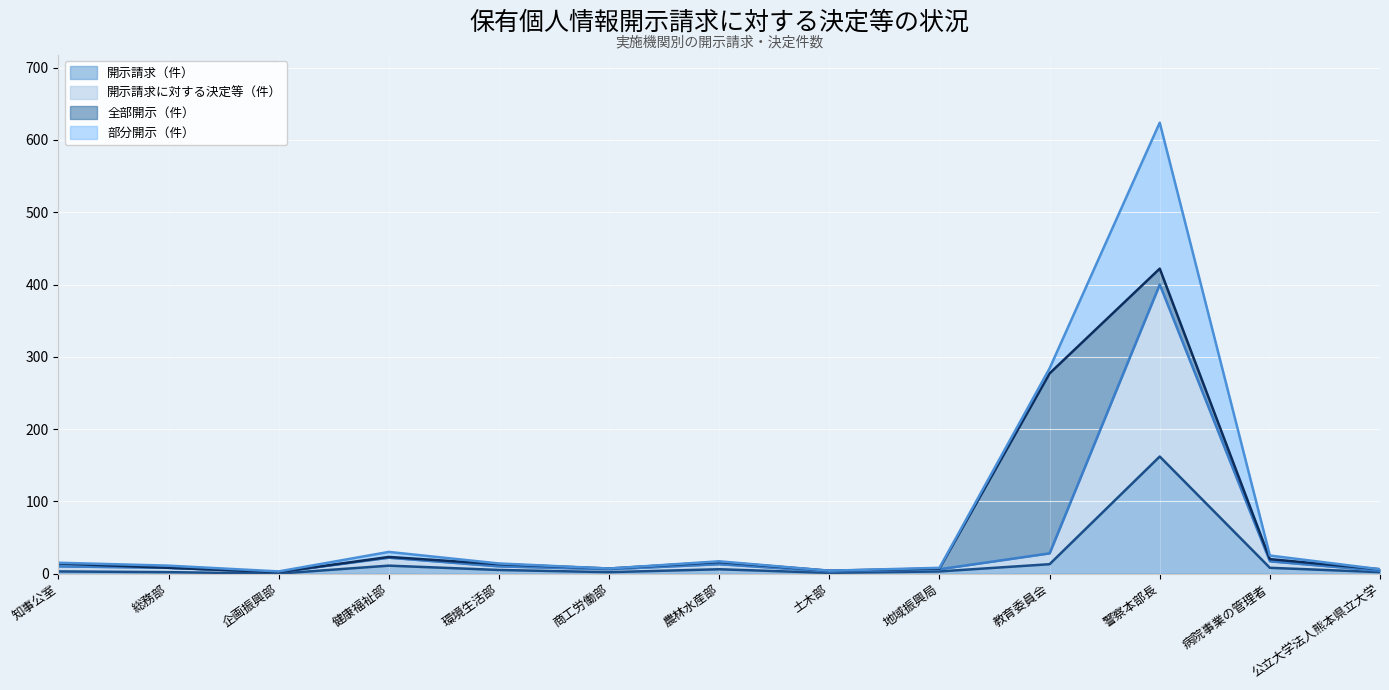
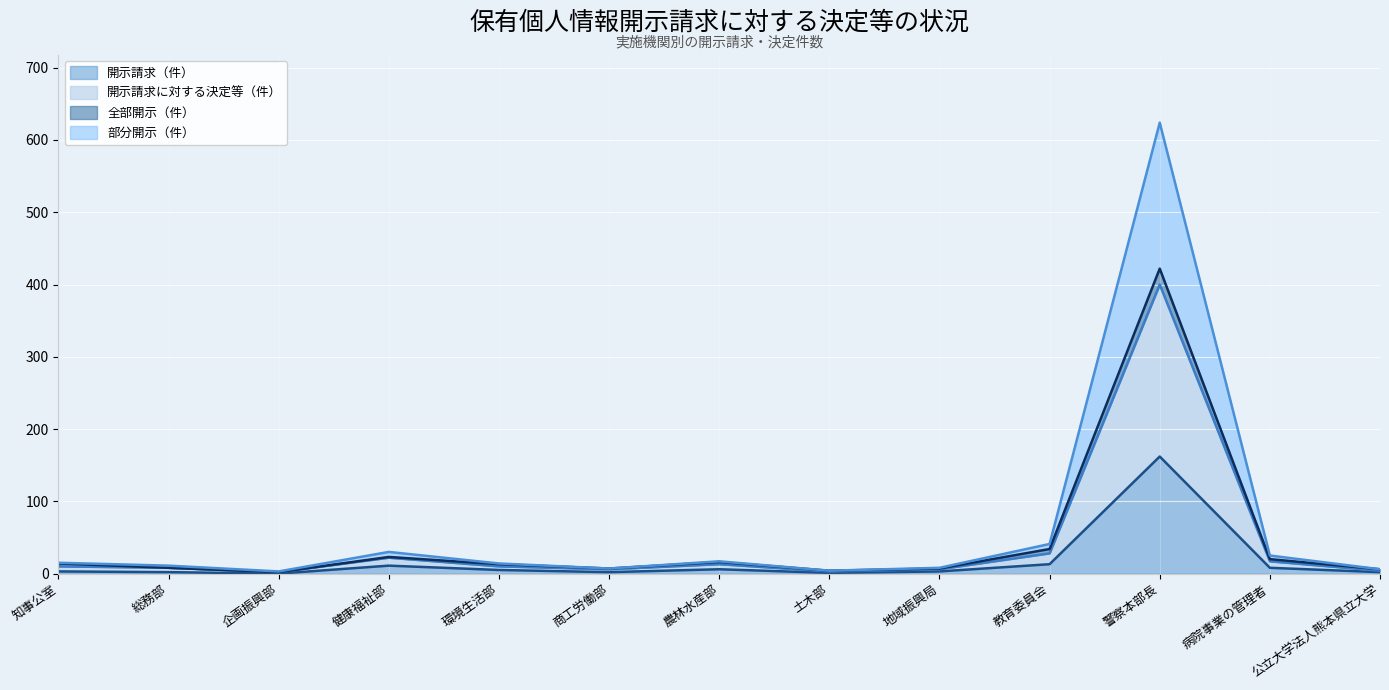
  {
    "全部開示（件）": {
-     "教育委員会": 250,
+     "教育委員会": 10,
      "警察本部長": 20
    }
  }
